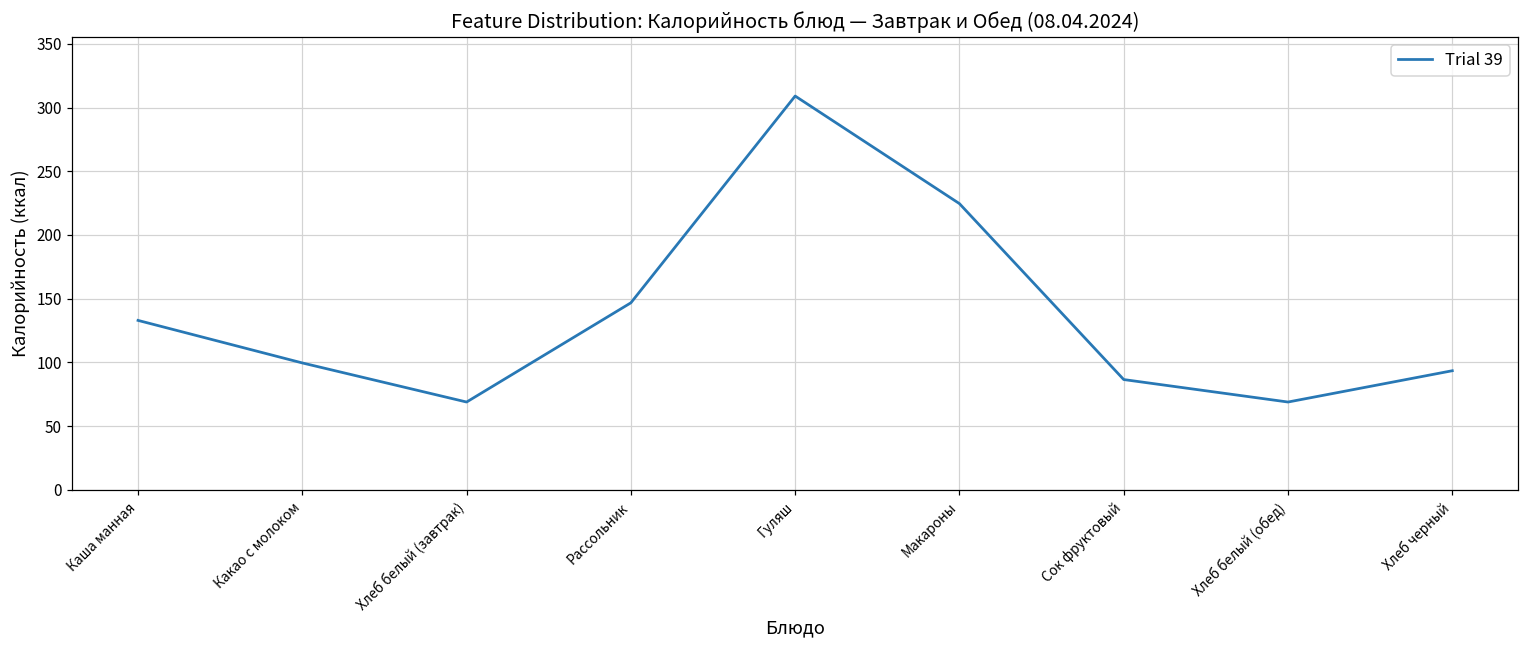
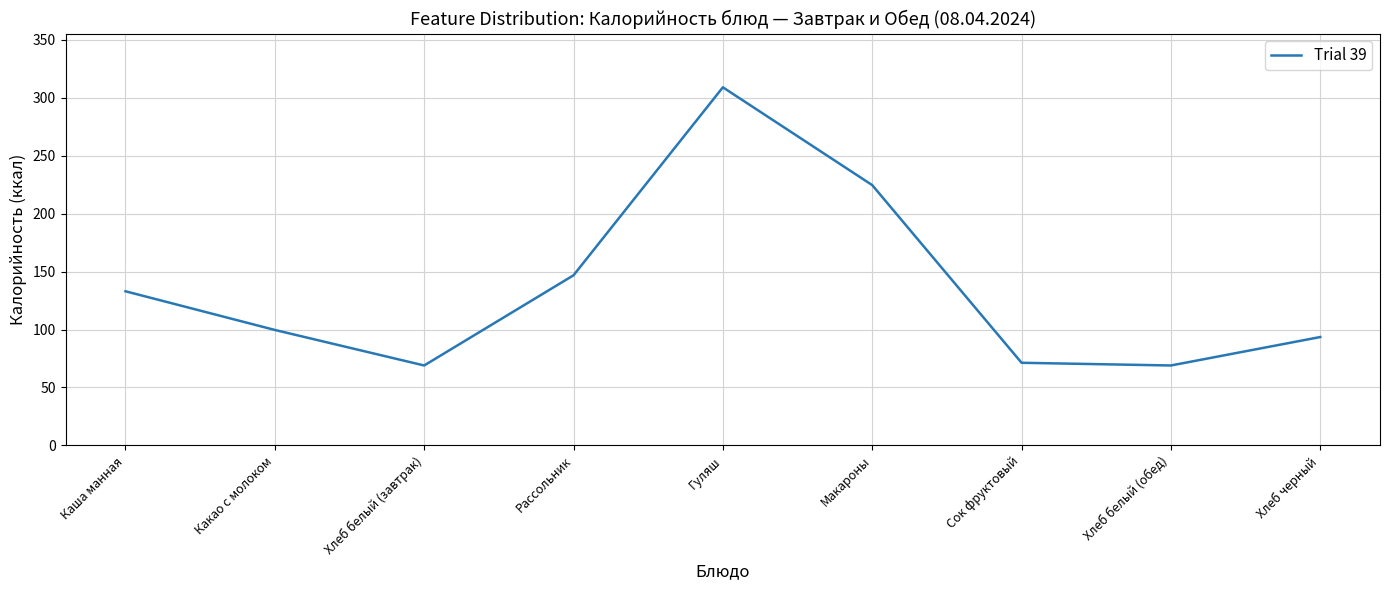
  {
    "Каша манная": 133,
    "Какао с молоком": 100,
    "Хлеб белый (завтрак)": 69,
    "Рассольник": 147,
    "Гуляш": 309,
    "Макароны": 225,
-   "Сок фруктовый": 87,
+   "Сок фруктовый": 71,
    "Хлеб белый (обед)": 69,
    "Хлеб черный": 94
  }
